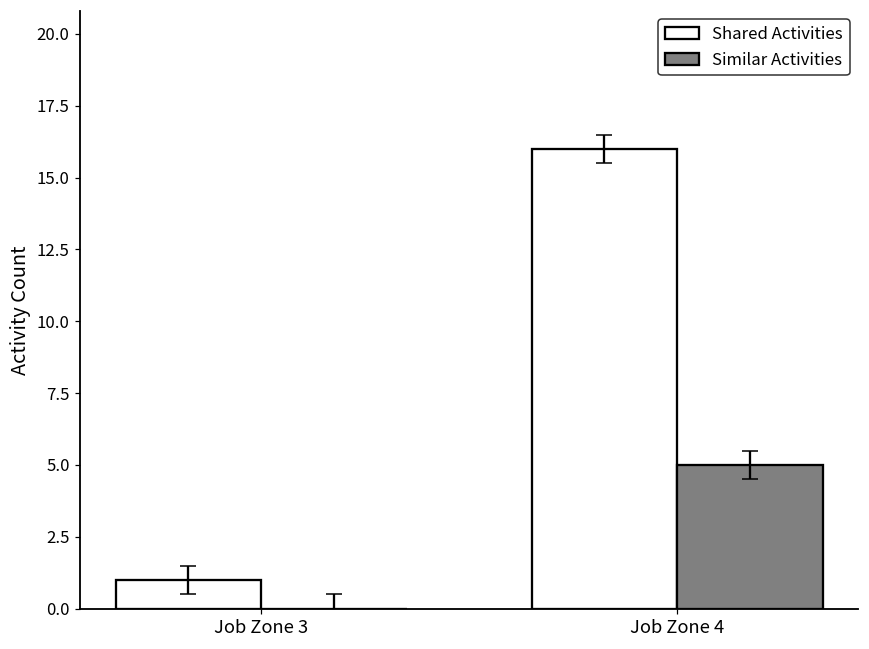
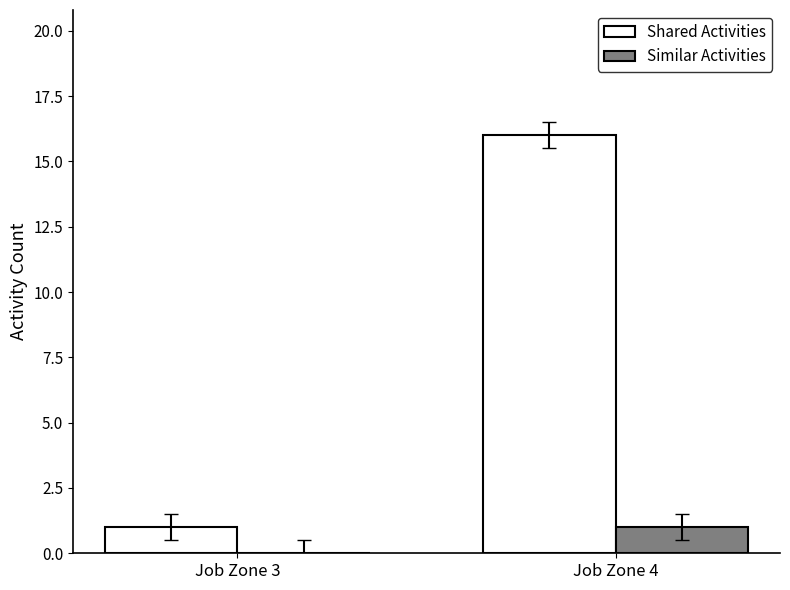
  {
    "Shared Activities": {
      "Job Zone 3": 1,
      "Job Zone 4": 16
    },
    "Similar Activities": {
      "Job Zone 3": 0,
-     "Job Zone 4": 5
+     "Job Zone 4": 1
    }
  }
